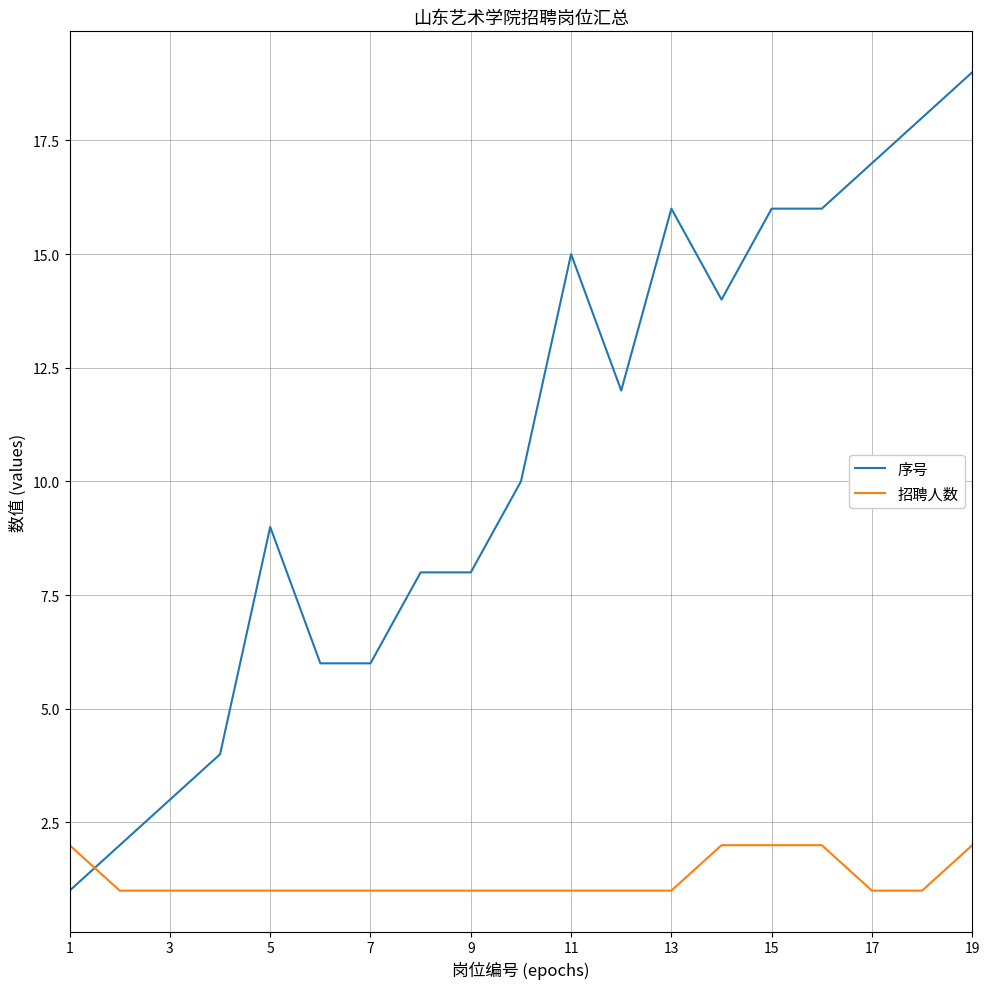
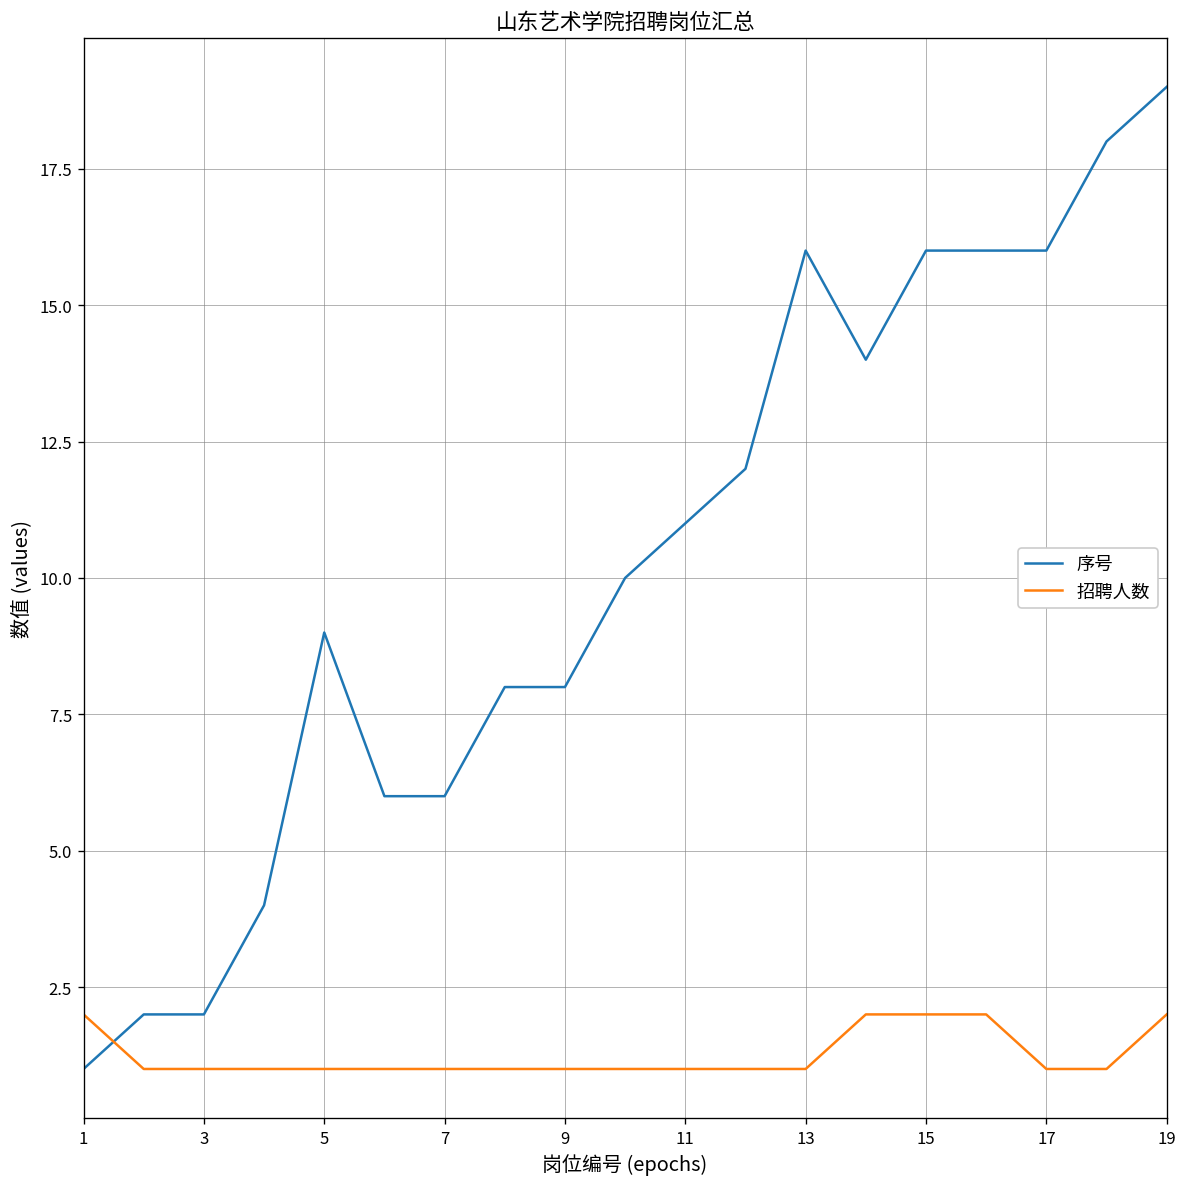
  {
    "序号": {
      "1": 1,
-     "3": 3,
+     "3": 2,
      "5": 9,
      "7": 6,
      "9": 8,
-     "11": 15,
+     "11": 11,
      "13": 16,
      "15": 16,
-     "17": 17,
+     "17": 16,
      "19": 19
    },
    "招聘人数": {
      "1": 2,
      "3": 1,
      "5": 1,
      "7": 1,
      "9": 1,
      "11": 1,
      "13": 1,
      "15": 2,
      "17": 1,
      "19": 2
    }
  }
